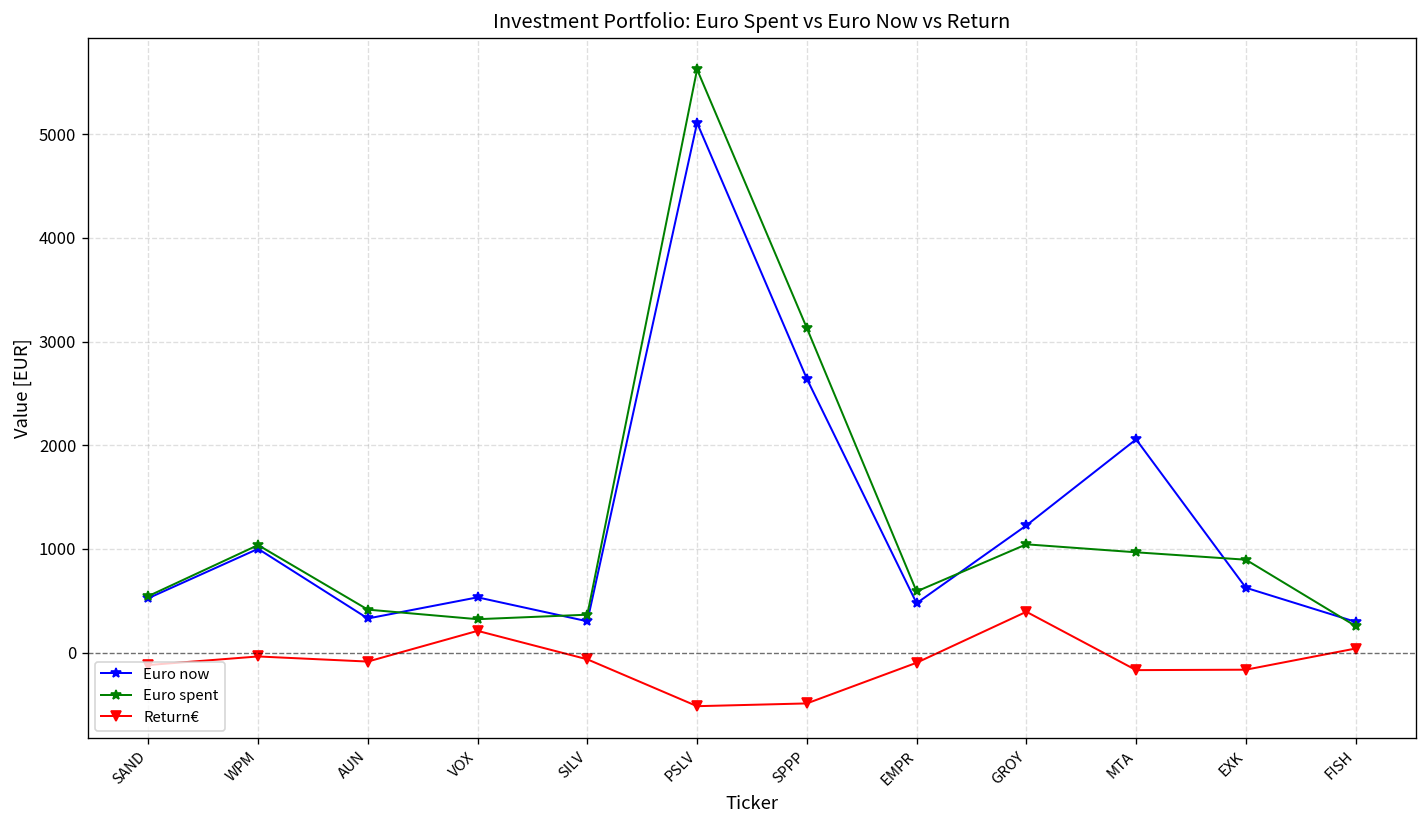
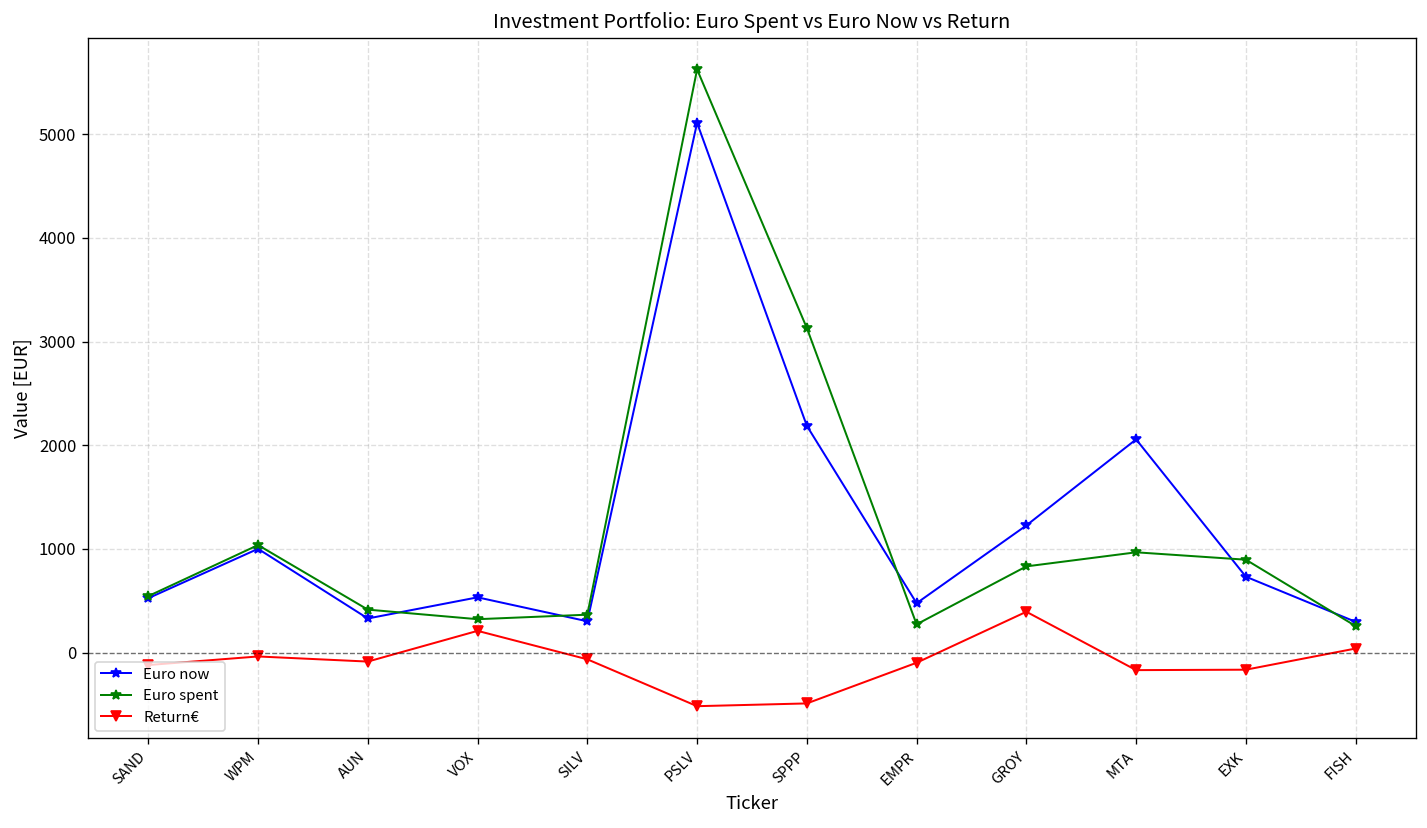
  {
    "Euro now": {
      "WPM": 1000,
      "AUN": 300,
      "VOX": 500,
      "SILV": 300,
      "PSLV": 5100,
-     "SPPP": 2600,
+     "SPPP": 2200,
      "EMPR": 500,
      "GROY": 1200,
      "MTA": 2100,
-     "EXK": 600,
+     "EXK": 700,
      "FISH": 300
    },
    "Euro spent": {
      "WPM": 1000,
      "AUN": 400,
      "VOX": 300,
      "SILV": 400,
      "PSLV": 5600,
      "SPPP": 3100,
-     "EMPR": 600,
-     "GROY": 1000,
+     "EMPR": 300,
+     "GROY": 800,
      "MTA": 1000,
      "EXK": 900,
      "FISH": 300
    },
    "Return€": {
      "WPM": 0,
      "AUN": -100,
      "VOX": 200,
      "SILV": -100,
      "PSLV": -500,
      "SPPP": -500,
      "EMPR": -100,
      "GROY": 400,
      "MTA": -200,
      "EXK": -200,
      "FISH": 0
    }
  }
